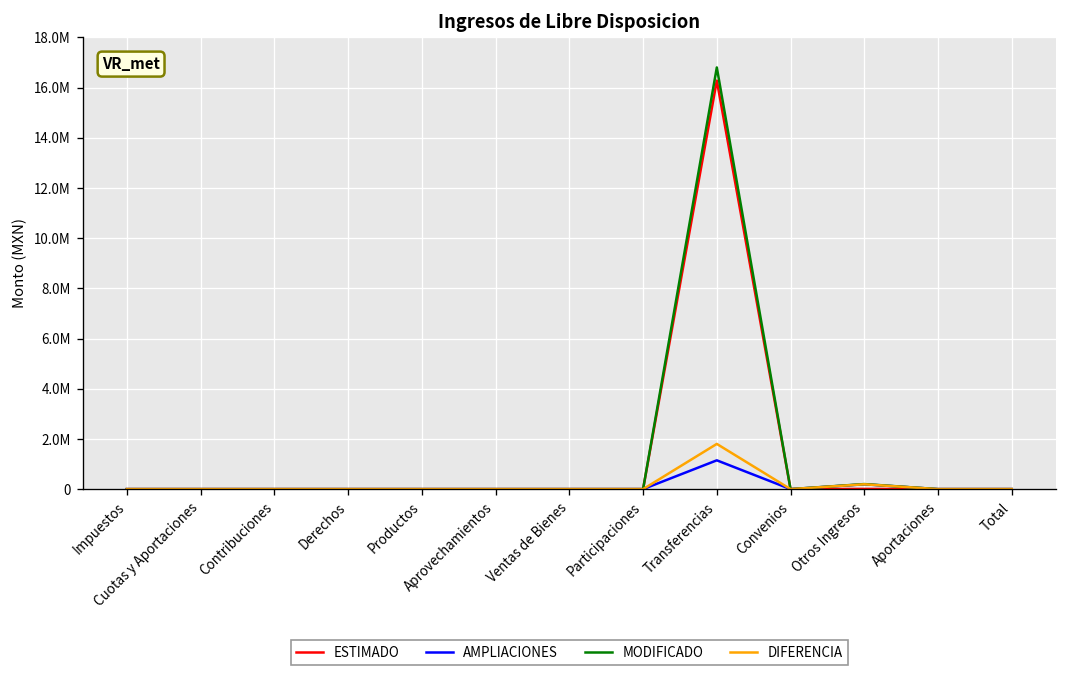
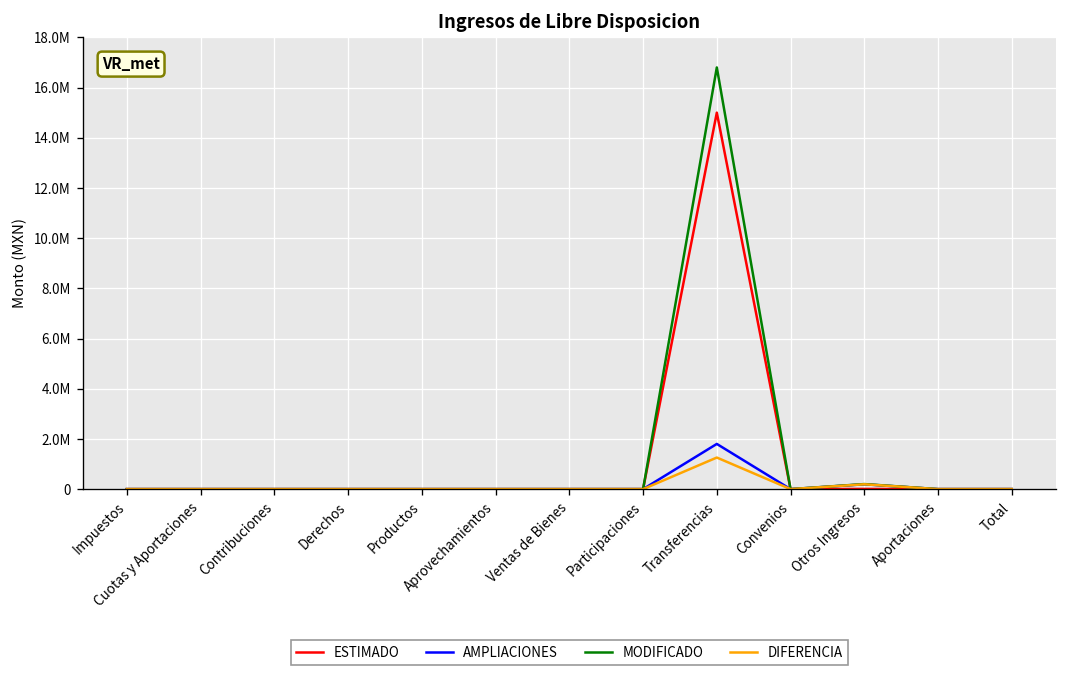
  {
    "ESTIMADO": {
-     "Transferencias": 16300000,
+     "Transferencias": 15000000,
      "Otros Ingresos": 0
    },
    "AMPLIACIONES": {
-     "Transferencias": 1100000
+     "Transferencias": 1800000
    },
    "MODIFICADO": {
      "Transferencias": 16800000
    },
    "DIFERENCIA": {
-     "Transferencias": 1800000
+     "Transferencias": 1300000
    }
  }
